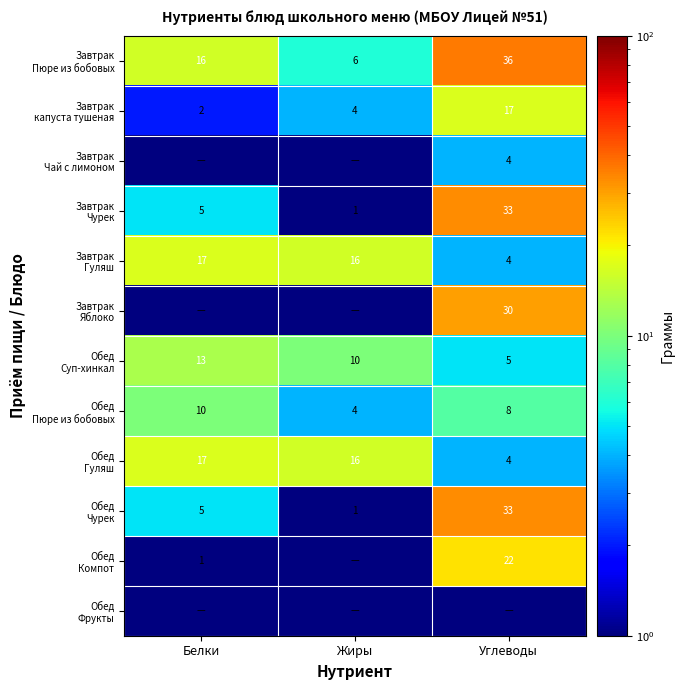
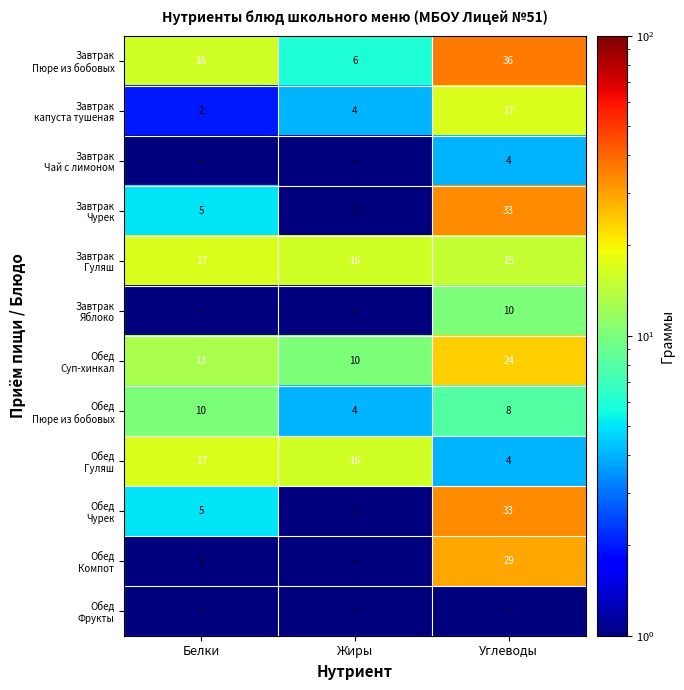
  {
    "Завтрак Пюре из бобовых": {
      "Белки": 16,
      "Жиры": 6,
      "Углеводы": 36
    },
    "Завтрак капуста тушеная": {
      "Белки": 2,
      "Жиры": 4,
      "Углеводы": 17
    },
    "Завтрак Чай с лимоном": {
      "Углеводы": 4
    },
    "Завтрак Чурек": {
      "Белки": 5,
      "Жиры": 1,
      "Углеводы": 33
    },
    "Завтрак Гуляш": {
      "Белки": 17,
      "Жиры": 16,
-     "Углеводы": 4
+     "Углеводы": 15
    },
    "Завтрак Яблоко": {
-     "Углеводы": 30
+     "Углеводы": 10
    },
    "Обед Суп-хинкал": {
      "Белки": 13,
      "Жиры": 10,
-     "Углеводы": 5
+     "Углеводы": 24
    },
    "Обед Пюре из бобовых": {
      "Белки": 10,
      "Жиры": 4,
      "Углеводы": 8
    },
    "Обед Гуляш": {
      "Белки": 17,
      "Жиры": 16,
      "Углеводы": 4
    },
    "Обед Чурек": {
      "Белки": 5,
      "Жиры": 1,
      "Углеводы": 33
    },
    "Обед Компот": {
      "Белки": 1,
-     "Углеводы": 22
+     "Углеводы": 29
    }
  }
